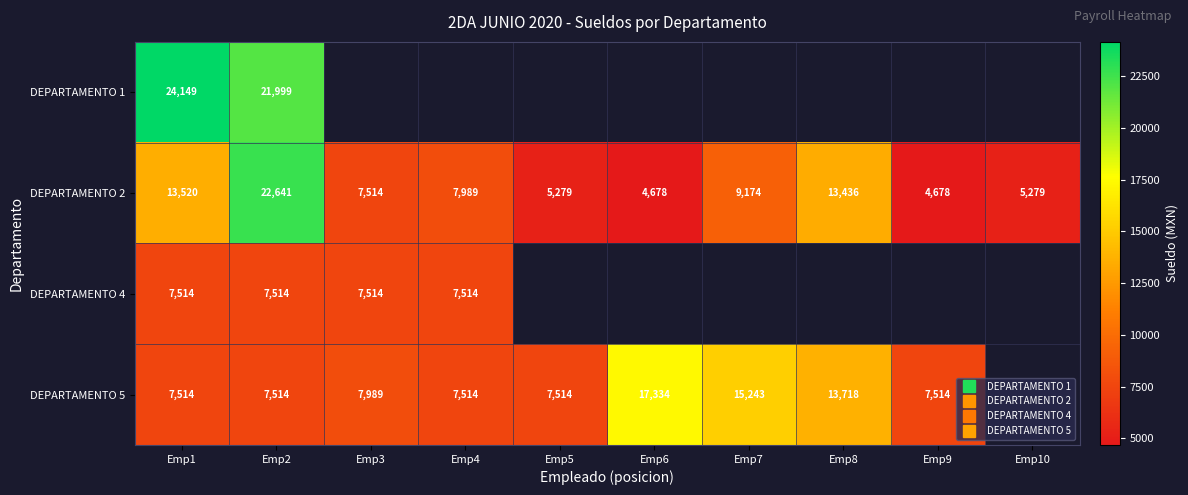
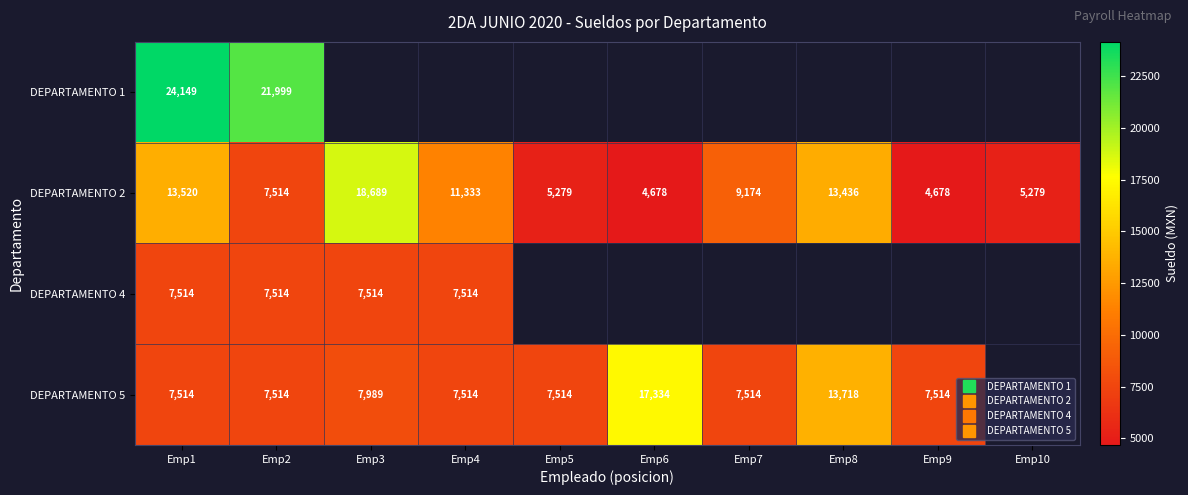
  {
    "DEPARTAMENTO 1": {
      "Emp1": "24,149",
      "Emp2": "21,999"
    },
    "DEPARTAMENTO 2": {
      "Emp1": "13,520",
-     "Emp2": "22,641",
-     "Emp3": "7,514",
-     "Emp4": "7,989",
+     "Emp2": "7,514",
+     "Emp3": "18,689",
+     "Emp4": "11,333",
      "Emp5": "5,279",
      "Emp6": "4,678",
      "Emp7": "9,174",
      "Emp8": "13,436",
      "Emp9": "4,678",
      "Emp10": "5,279"
    },
    "DEPARTAMENTO 4": {
      "Emp1": "7,514",
      "Emp2": "7,514",
      "Emp3": "7,514",
      "Emp4": "7,514"
    },
    "DEPARTAMENTO 5": {
      "Emp1": "7,514",
      "Emp2": "7,514",
      "Emp3": "7,989",
      "Emp4": "7,514",
      "Emp5": "7,514",
      "Emp6": "17,334",
-     "Emp7": "15,243",
+     "Emp7": "7,514",
      "Emp8": "13,718",
      "Emp9": "7,514"
    }
  }
